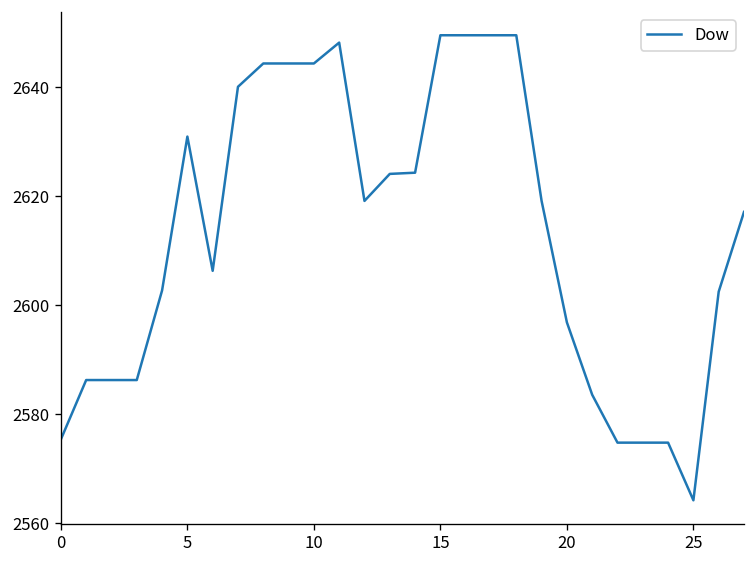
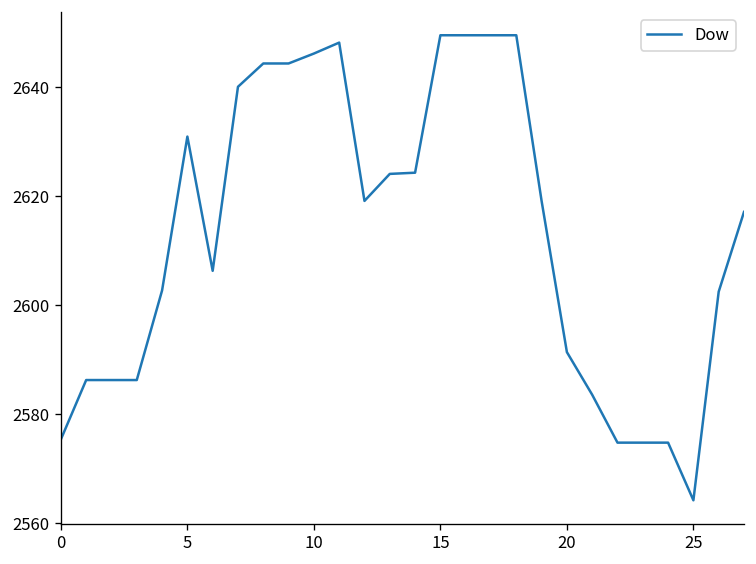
  {
    "0": 2575,
    "5": 2631,
-   "10": 2644,
+   "10": 2646,
    "15": 2650,
-   "20": 2597,
+   "20": 2591,
    "25": 2564
  }
